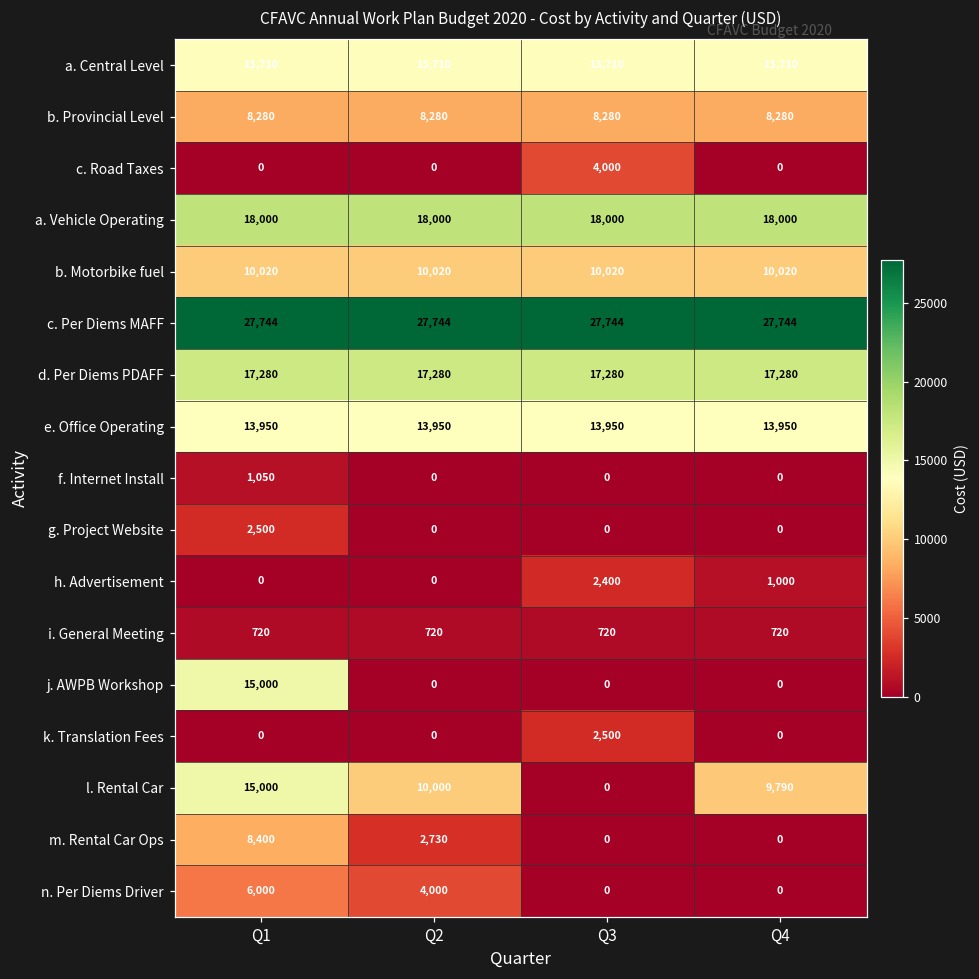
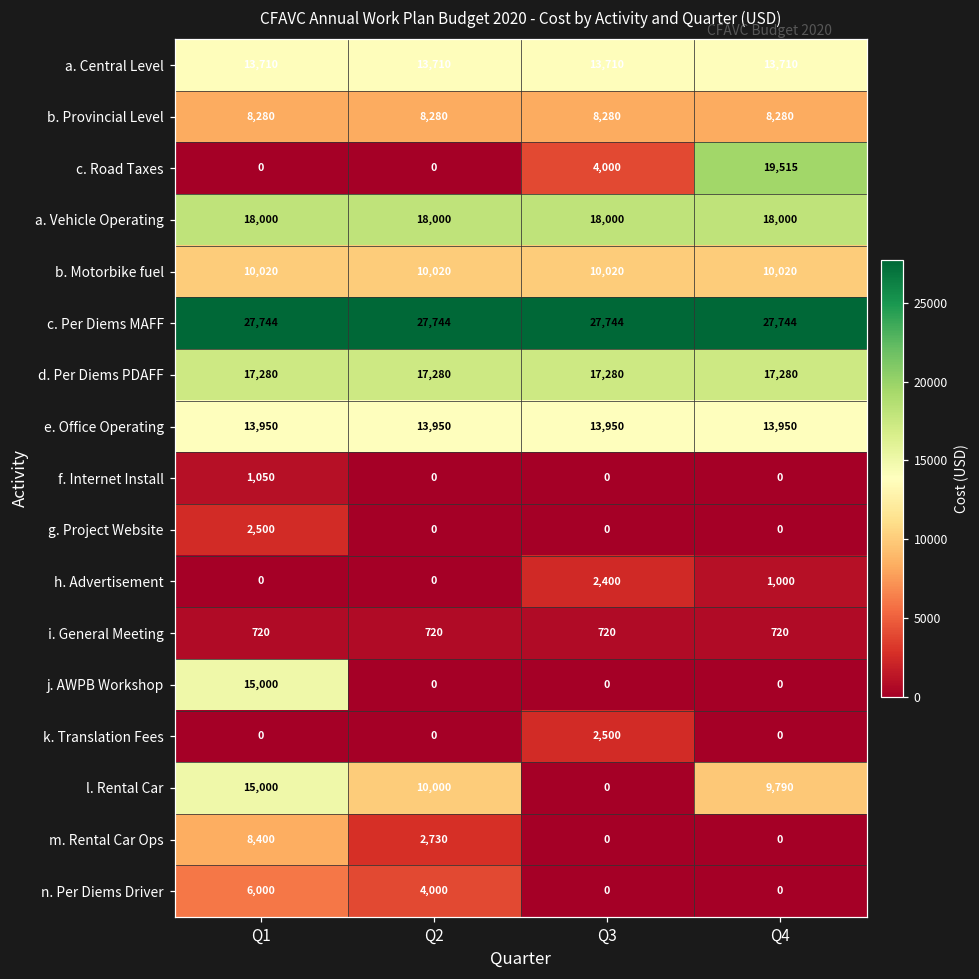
  {
    "a. Central Level": {
      "Q1": "13,710",
      "Q2": "13,710",
      "Q3": "13,710",
      "Q4": "13,710"
    },
    "b. Provincial Level": {
      "Q1": "8,280",
      "Q2": "8,280",
      "Q3": "8,280",
      "Q4": "8,280"
    },
    "c. Road Taxes": {
      "Q1": "0",
      "Q2": "0",
      "Q3": "4,000",
-     "Q4": "0"
+     "Q4": "19,515"
    },
    "a. Vehicle Operating": {
      "Q1": "18,000",
      "Q2": "18,000",
      "Q3": "18,000",
      "Q4": "18,000"
    },
    "b. Motorbike fuel": {
      "Q1": "10,020",
      "Q2": "10,020",
      "Q3": "10,020",
      "Q4": "10,020"
    },
    "c. Per Diems MAFF": {
      "Q1": "27,744",
      "Q2": "27,744",
      "Q3": "27,744",
      "Q4": "27,744"
    },
    "d. Per Diems PDAFF": {
      "Q1": "17,280",
      "Q2": "17,280",
      "Q3": "17,280",
      "Q4": "17,280"
    },
    "e. Office Operating": {
      "Q1": "13,950",
      "Q2": "13,950",
      "Q3": "13,950",
      "Q4": "13,950"
    },
    "f. Internet Install": {
      "Q1": "1,050",
      "Q2": "0",
      "Q3": "0",
      "Q4": "0"
    },
    "g. Project Website": {
      "Q1": "2,500",
      "Q2": "0",
      "Q3": "0",
      "Q4": "0"
    },
    "h. Advertisement": {
      "Q1": "0",
      "Q2": "0",
      "Q3": "2,400",
      "Q4": "1,000"
    },
    "i. General Meeting": {
      "Q1": "720",
      "Q2": "720",
      "Q3": "720",
      "Q4": "720"
    },
    "j. AWPB Workshop": {
      "Q1": "15,000",
      "Q2": "0",
      "Q3": "0",
      "Q4": "0"
    },
    "k. Translation Fees": {
      "Q1": "0",
      "Q2": "0",
      "Q3": "2,500",
      "Q4": "0"
    },
    "l. Rental Car": {
      "Q1": "15,000",
      "Q2": "10,000",
      "Q3": "0",
      "Q4": "9,790"
    },
    "m. Rental Car Ops": {
      "Q1": "8,400",
      "Q2": "2,730",
      "Q3": "0",
      "Q4": "0"
    },
    "n. Per Diems Driver": {
      "Q1": "6,000",
      "Q2": "4,000",
      "Q3": "0",
      "Q4": "0"
    }
  }
